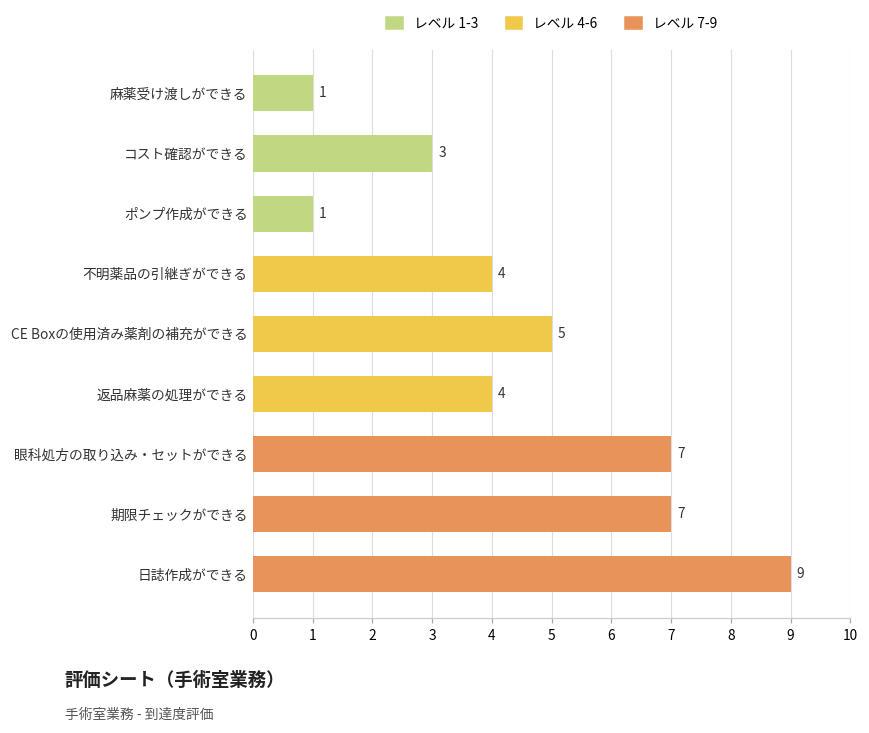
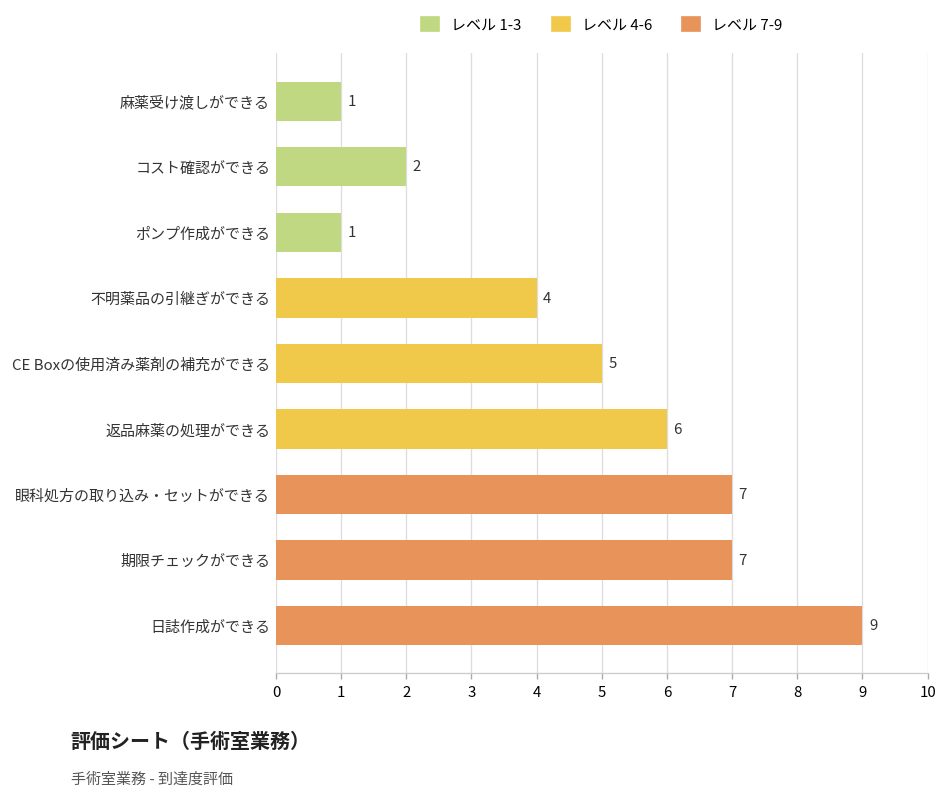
  {
    "麻薬受け渡しができる": 1,
-   "コスト確認ができる": 3,
+   "コスト確認ができる": 2,
    "ポンプ作成ができる": 1,
    "不明薬品の引継ぎができる": 4,
    "CE Boxの使用済み薬剤の補充ができる": 5,
-   "返品麻薬の処理ができる": 4,
+   "返品麻薬の処理ができる": 6,
    "眼科処方の取り込み・セットができる": 7,
    "期限チェックができる": 7,
    "日誌作成ができる": 9
  }
